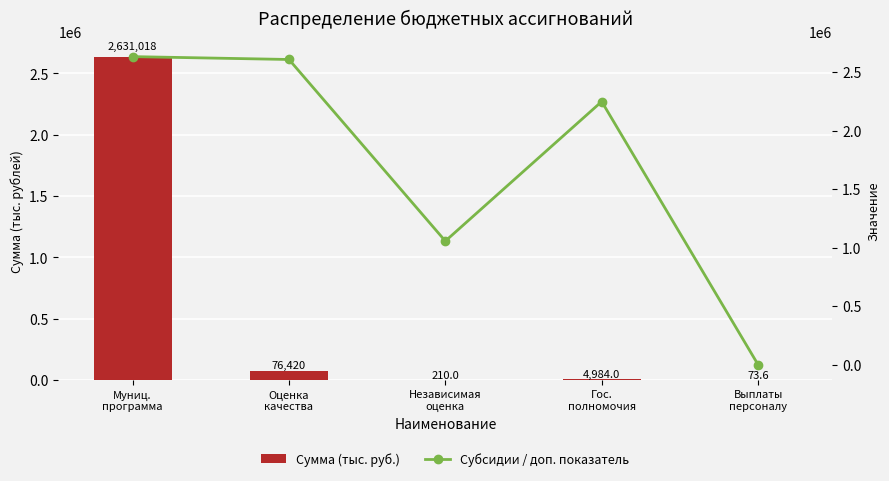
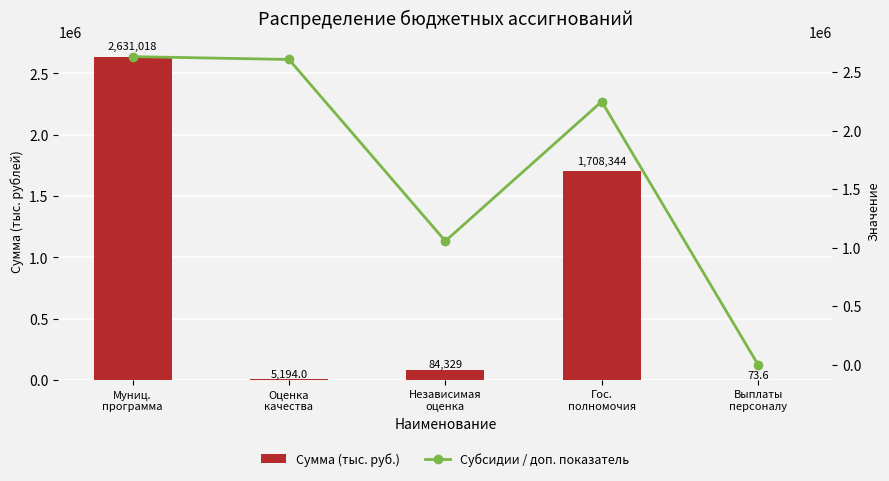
  {
    "Сумма (тыс. руб.)": {
-     "Оценка качества": "76,420",
-     "Независимая оценка": "210.0",
-     "Гос. полномочия": "4,984.0",
+     "Оценка качества": "5,194.0",
+     "Независимая оценка": "84,329",
+     "Гос. полномочия": "1,708,344",
      "Выплаты персоналу": "73.6"
    },
    "Субсидии / доп. показатель": {
      "Муниц. программа": "2,631,018"
    }
  }
